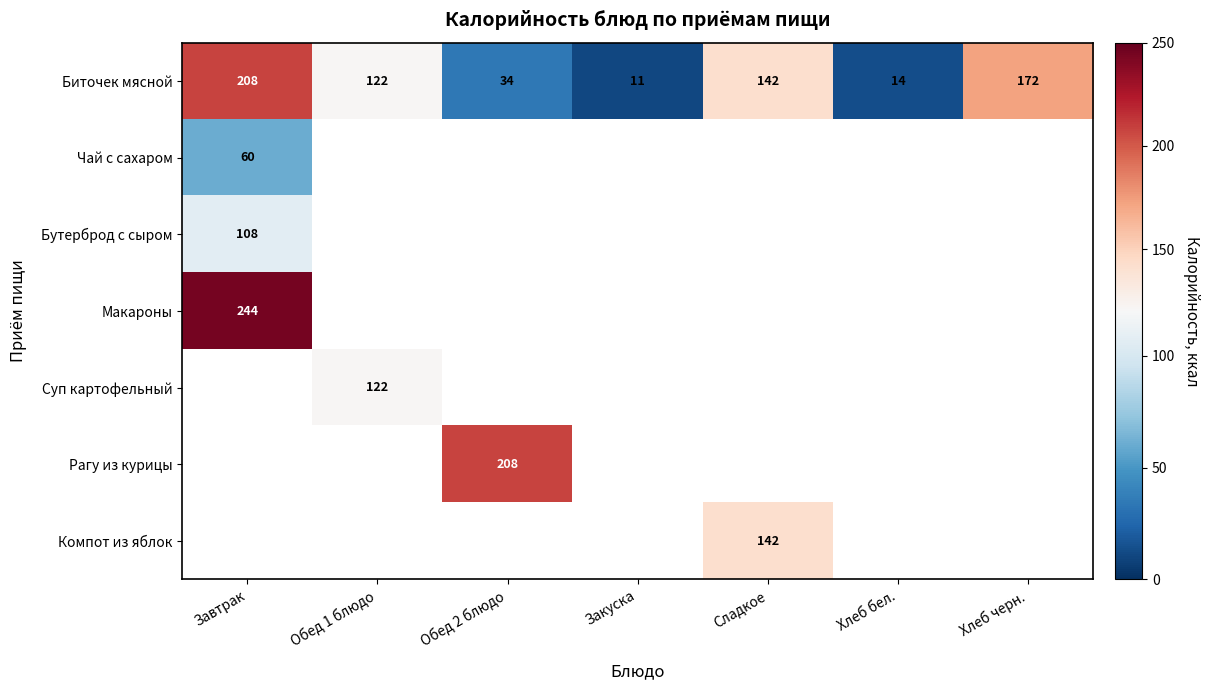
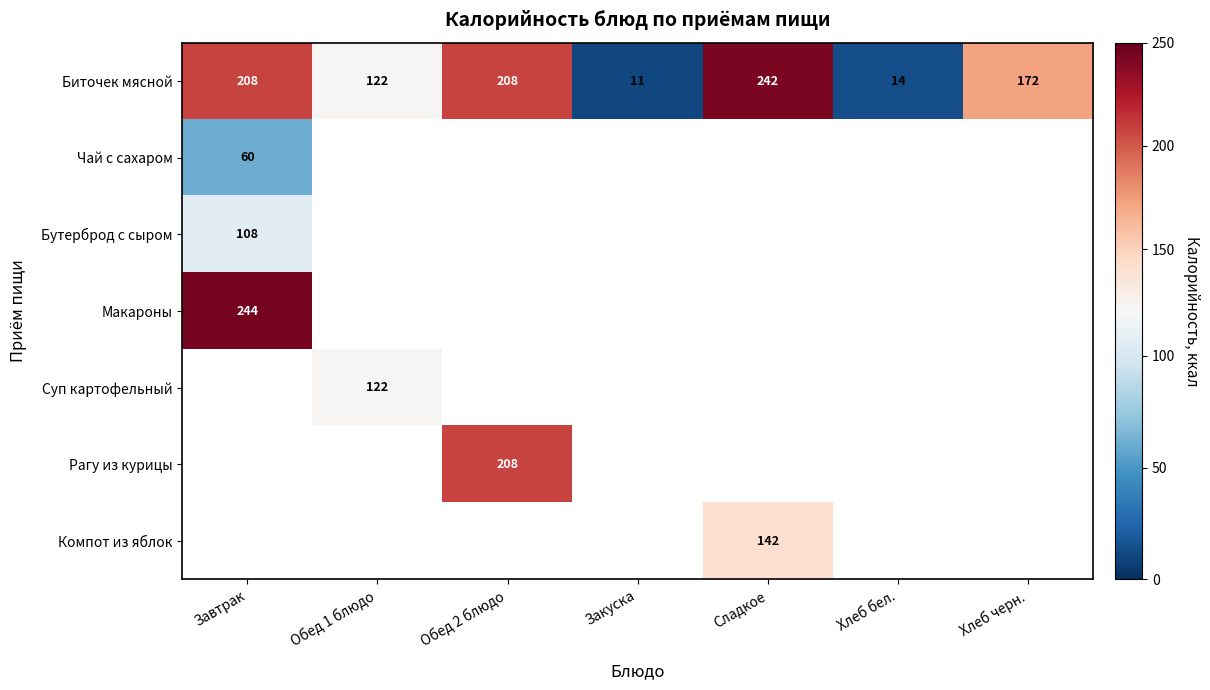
  {
    "Биточек мясной": {
      "Завтрак": 208,
      "Обед 1 блюдо": 122,
-     "Обед 2 блюдо": 34,
+     "Обед 2 блюдо": 208,
      "Закуска": 11,
-     "Сладкое": 142,
+     "Сладкое": 242,
      "Хлеб бел.": 14,
      "Хлеб черн.": 172
    },
    "Чай с сахаром": {
      "Завтрак": 60
    },
    "Бутерброд с сыром": {
      "Завтрак": 108
    },
    "Макароны": {
      "Завтрак": 244
    },
    "Суп картофельный": {
      "Обед 1 блюдо": 122
    },
    "Рагу из курицы": {
      "Обед 2 блюдо": 208
    },
    "Компот из яблок": {
      "Сладкое": 142
    }
  }
